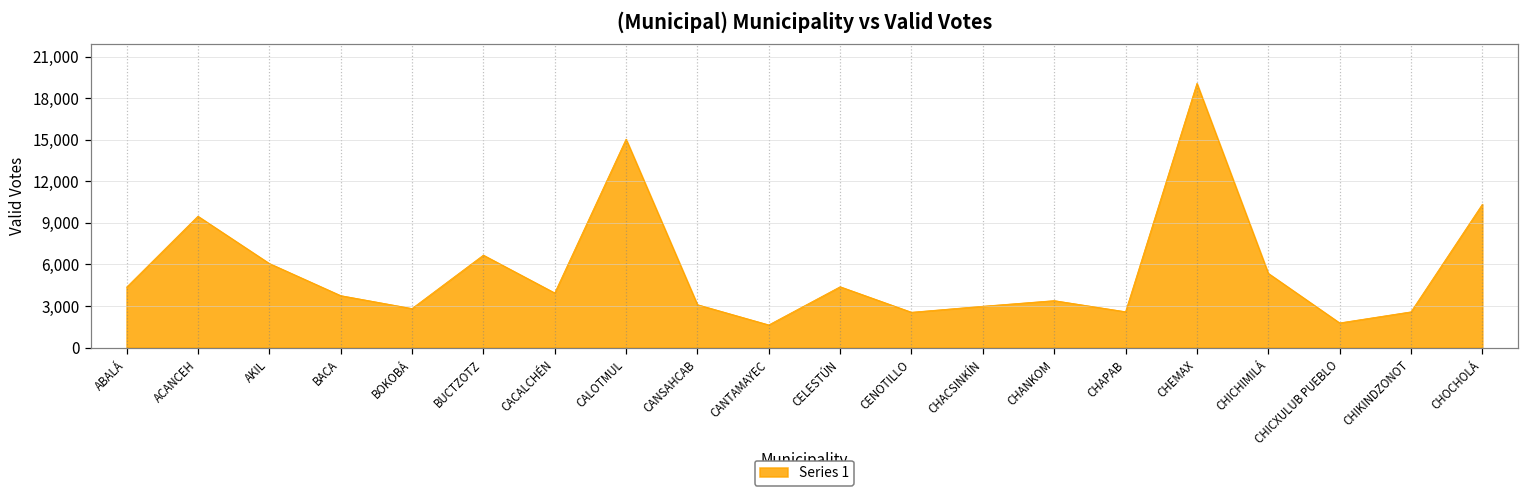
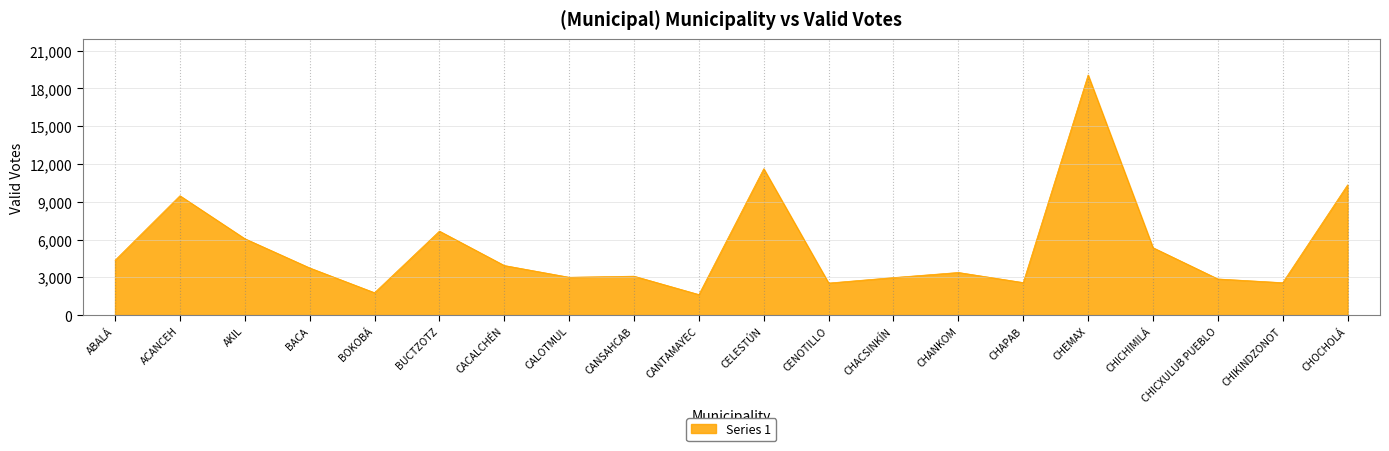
  {
    "ABALÁ": "4,400",
    "ACANCEH": "9,500",
    "AKIL": "6,100",
    "BACA": "3,700",
-   "BOKOBÁ": "2,800",
+   "BOKOBÁ": "1,800",
    "BUCTZOTZ": "6,700",
    "CACALCHÉN": "3,900",
-   "CALOTMUL": "15,000",
+   "CALOTMUL": "3,000",
    "CANSAHCAB": "3,100",
    "CANTAMAYEC": "1,600",
-   "CELESTÚN": "4,400",
+   "CELESTÚN": "11,600",
    "CENOTILLO": "2,500",
    "CHACSINKÍN": "3,000",
    "CHANKOM": "3,400",
    "CHAPAB": "2,600",
    "CHEMAX": "19,100",
    "CHICHIMILÁ": "5,400",
-   "CHICXULUB PUEBLO": "1,800",
+   "CHICXULUB PUEBLO": "2,900",
    "CHIKINDZONOT": "2,600",
    "CHOCHOLÁ": "10,300"
  }
